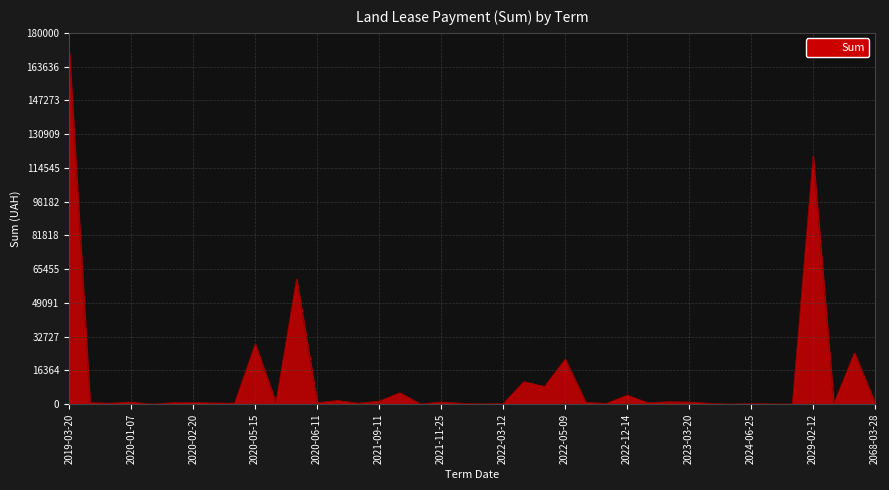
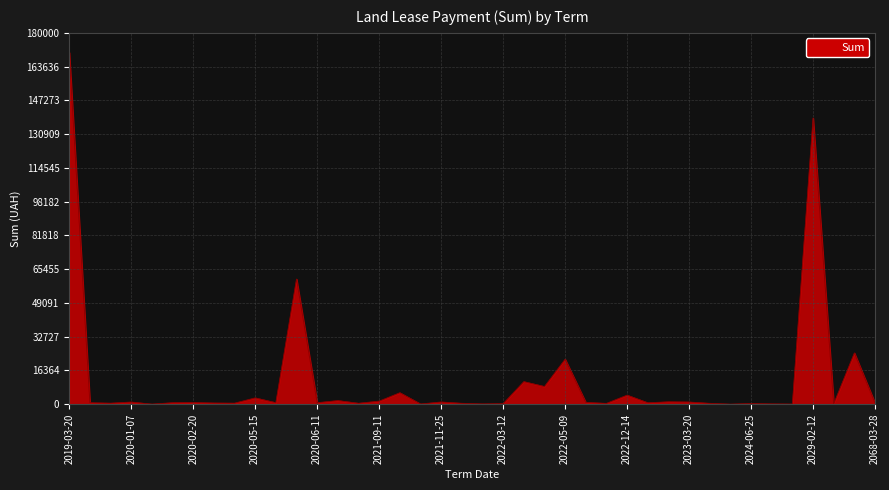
  {
    "2020-02-20": 1000,
-   "2020-05-15": 29000,
+   "2020-05-15": 3000,
    "2021-11-25": 1000,
    "2022-05-09": 22000,
-   "2029-02-12": 120000
+   "2029-02-12": 139000
  }
